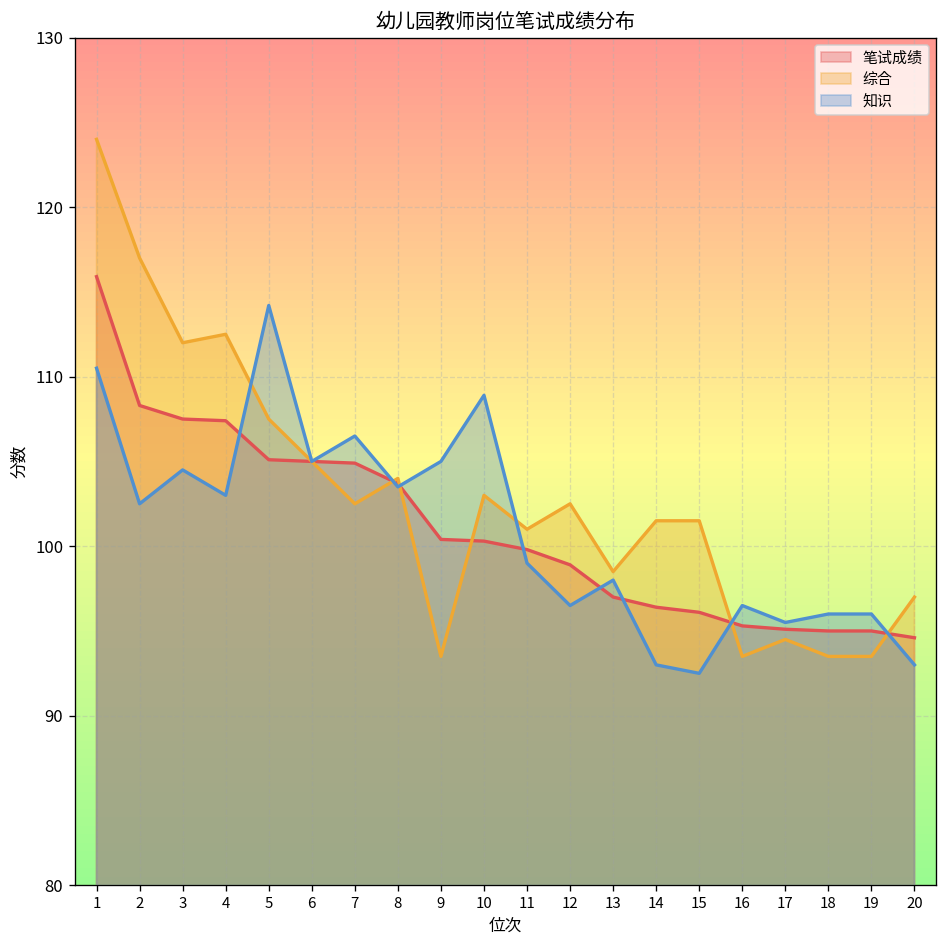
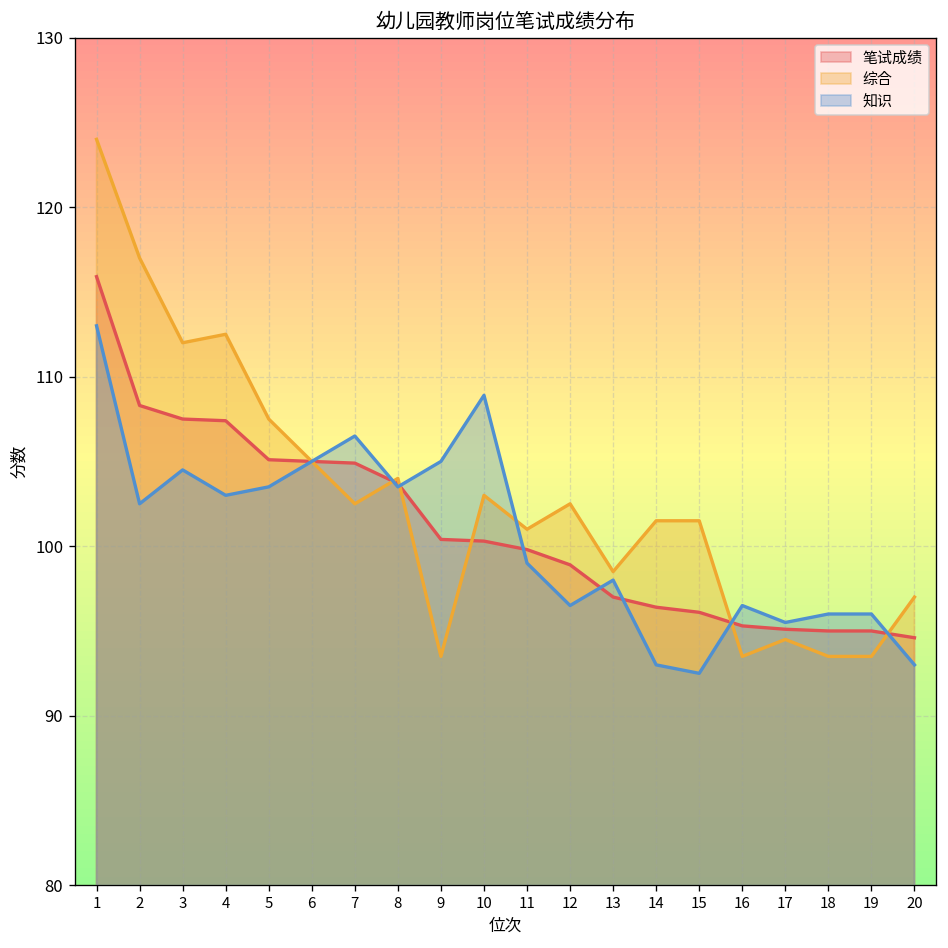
  {
    "知识": {
-     "1": 110.5,
+     "1": 113.0,
      "2": 102.5,
      "3": 104.5,
      "4": 103.0,
-     "5": 114.2,
+     "5": 103.5,
      "7": 106.5,
      "8": 103.5,
      "9": 105.0,
      "10": 108.9,
      "11": 99.0,
      "12": 96.5,
      "13": 98.0,
      "14": 93.0,
      "15": 92.5,
      "16": 96.5,
      "17": 95.5,
      "18": 96.0,
      "19": 96.0,
      "20": 93.0
    }
  }
